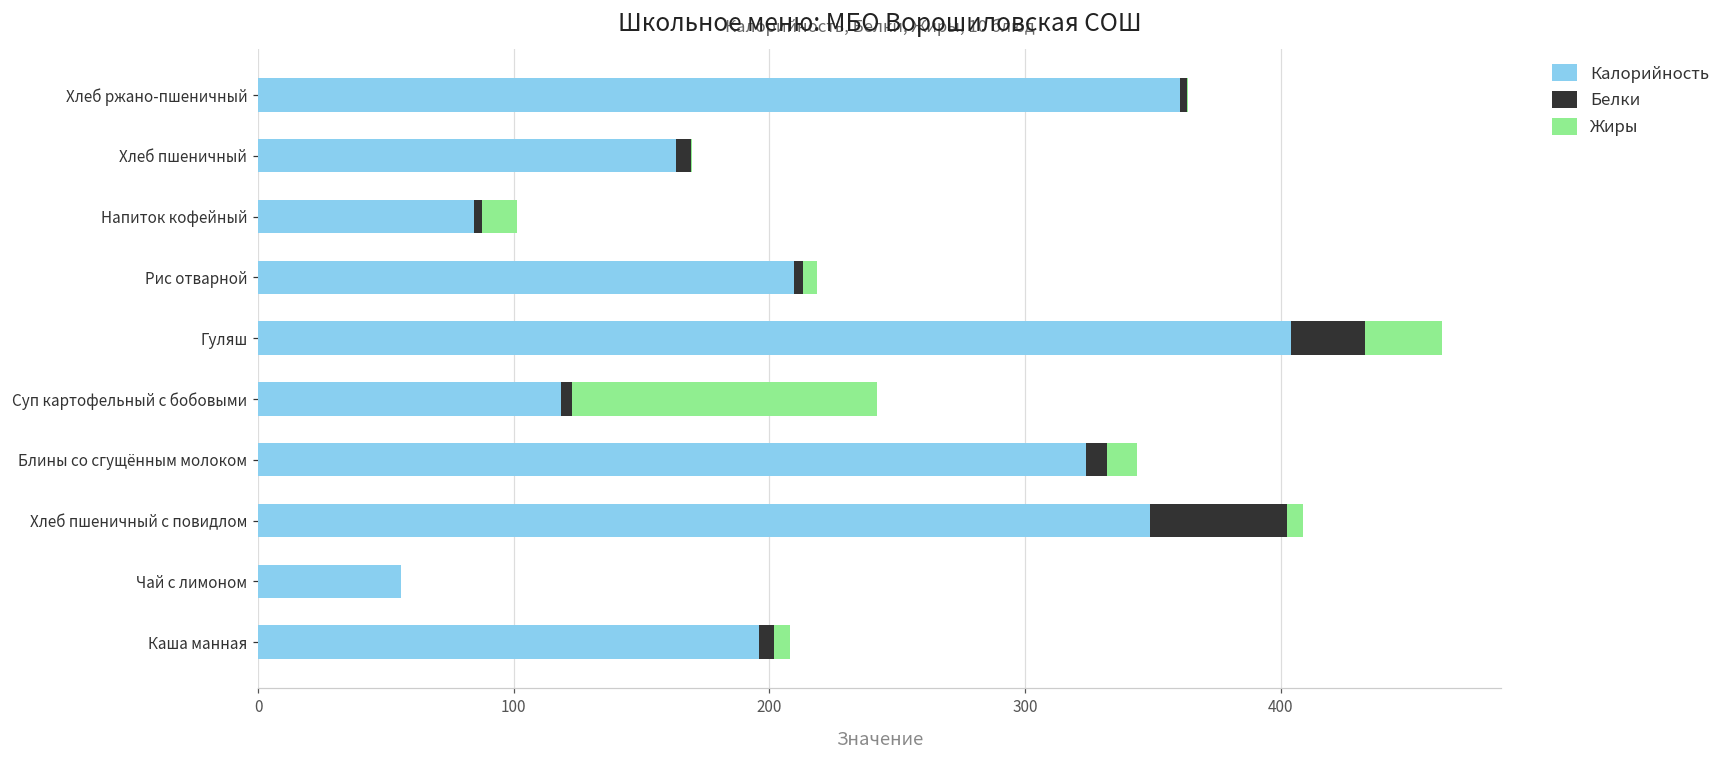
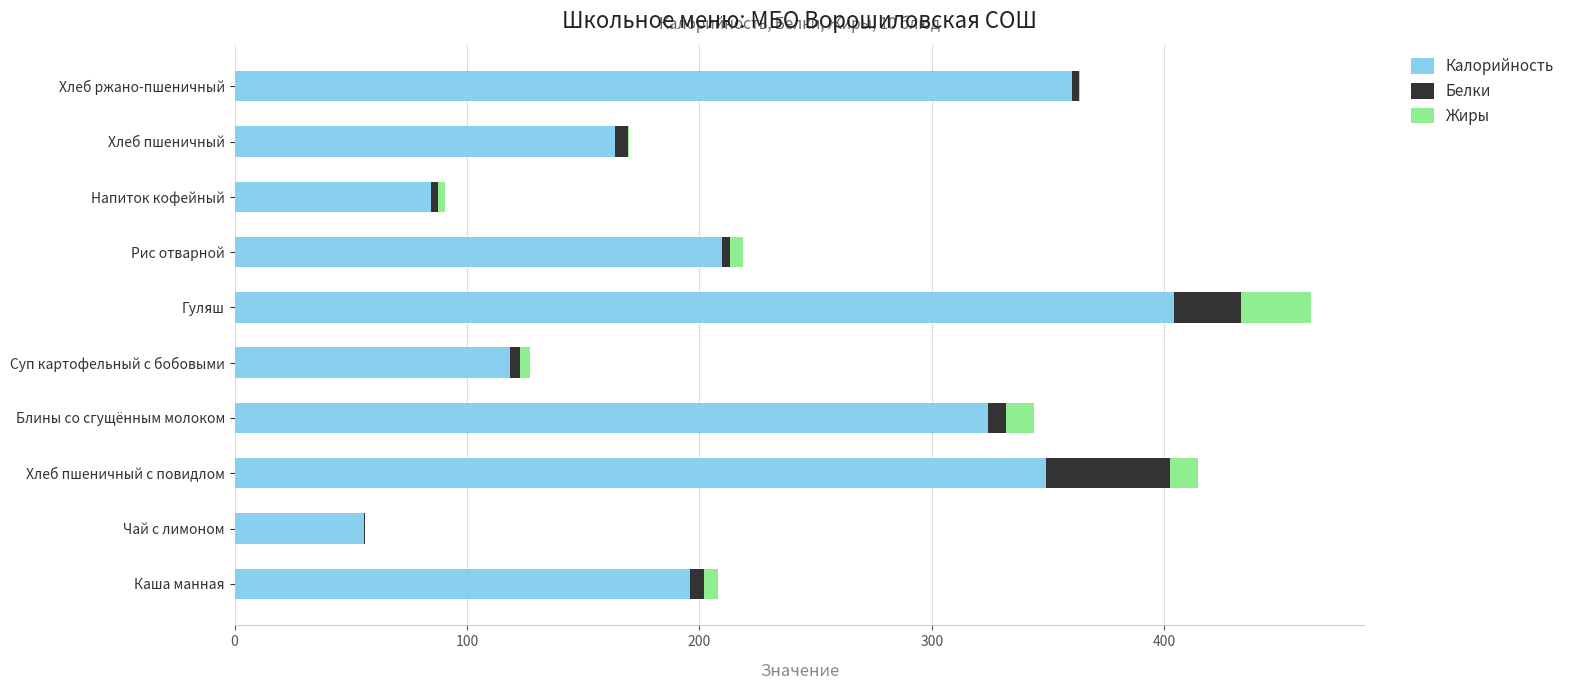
  {
    "Калорийность": {
      "Хлеб ржано-пшеничный": 360,
      "Хлеб пшеничный": 164,
      "Напиток кофейный": 85,
      "Рис отварной": 210,
      "Гуляш": 404,
      "Суп картофельный с бобовыми": 119,
      "Блины со сгущённым молоком": 324,
      "Хлеб пшеничный с повидлом": 349,
      "Чай с лимоном": 56,
      "Каша манная": 196
    },
    "Белки": {
      "Хлеб ржано-пшеничный": 3,
      "Хлеб пшеничный": 6,
      "Напиток кофейный": 3,
      "Рис отварной": 4,
      "Гуляш": 29,
      "Суп картофельный с бобовыми": 4,
      "Блины со сгущённым молоком": 8,
      "Хлеб пшеничный с повидлом": 54,
      "Каша манная": 6
    },
    "Жиры": {
-     "Напиток кофейный": 13,
+     "Напиток кофейный": 3,
      "Рис отварной": 5,
      "Гуляш": 30,
-     "Суп картофельный с бобовыми": 119,
+     "Суп картофельный с бобовыми": 4,
      "Блины со сгущённым молоком": 12,
-     "Хлеб пшеничный с повидлом": 6,
+     "Хлеб пшеничный с повидлом": 12,
      "Каша манная": 6
    }
  }
